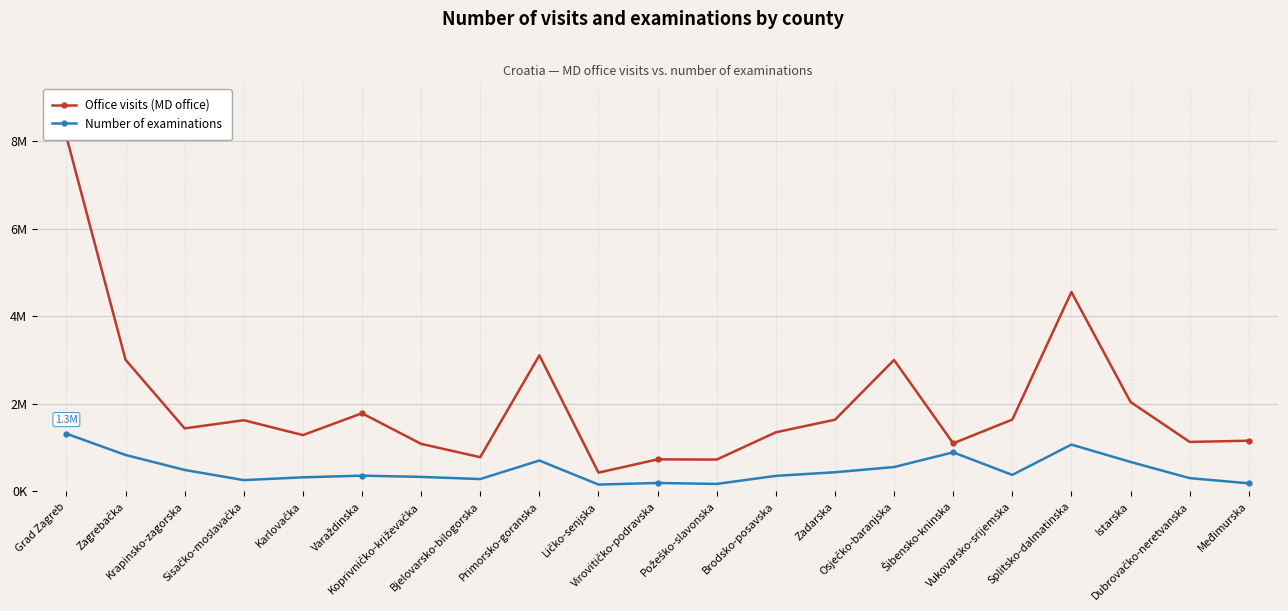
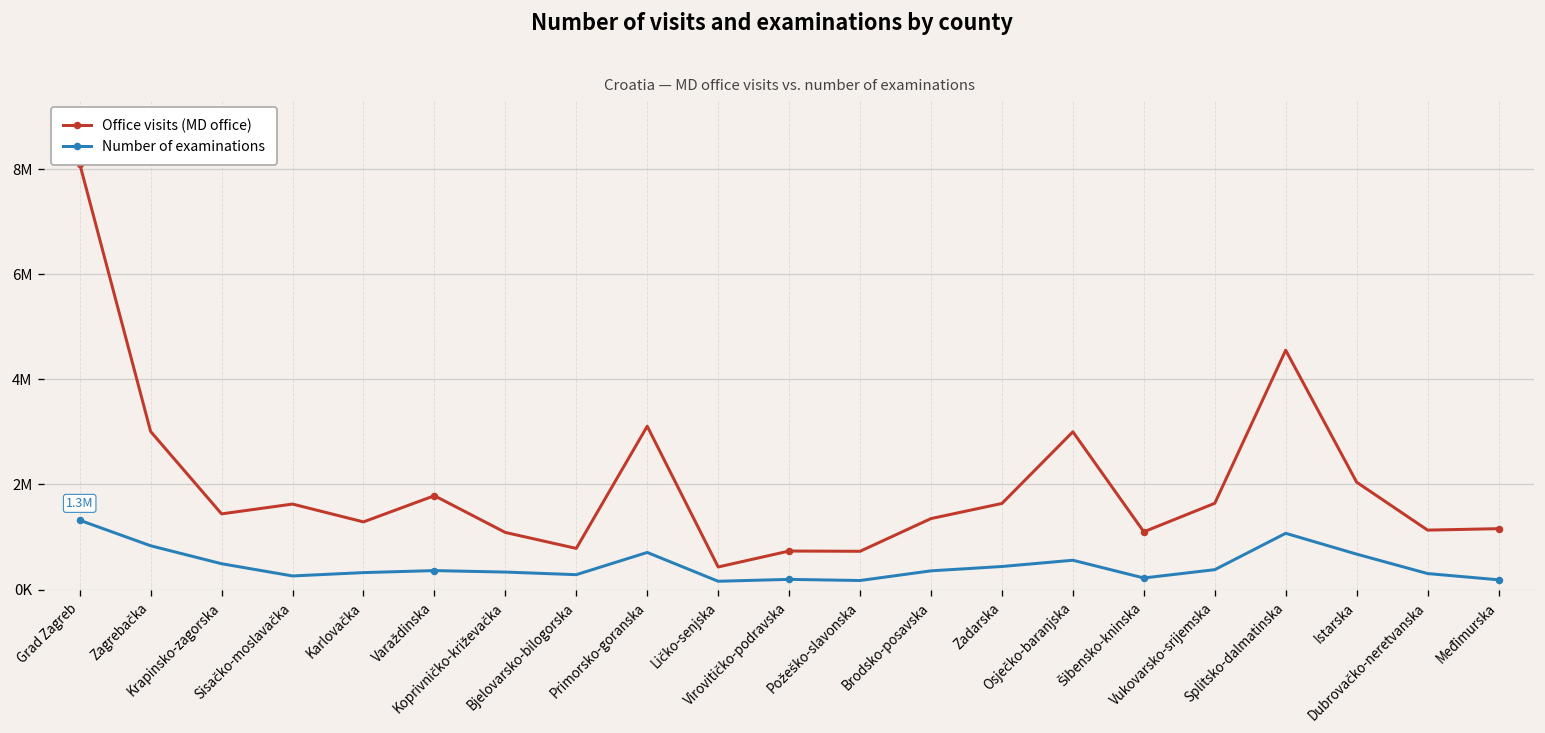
  {
    "Office visits (MD office)": {
      "Zagrebačka": 3000000,
      "Krapinsko-zagorska": 1400000,
      "Sisačko-moslavačka": 1600000,
      "Karlovačka": 1300000,
      "Varaždinska": 1800000,
      "Koprivničko-križevačka": 1100000,
      "Bjelovarsko-bilogorska": 800000,
      "Primorsko-goranska": 3100000,
      "Ličko-senjska": 400000,
      "Virovitičko-podravska": 700000,
      "Požeško-slavonska": 700000,
      "Brodsko-posavska": 1400000,
      "Zadarska": 1600000,
      "Osječko-baranjska": 3000000,
      "Šibensko-kninska": 1100000,
      "Vukovarsko-srijemska": 1600000,
      "Splitsko-dalmatinska": 4600000,
      "Istarska": 2000000,
      "Dubrovačko-neretvanska": 1100000,
      "Međimurska": 1200000
    },
    "Number of examinations": {
      "Zagrebačka": 800000,
      "Krapinsko-zagorska": 500000,
      "Sisačko-moslavačka": 300000,
      "Karlovačka": 300000,
      "Varaždinska": 400000,
      "Koprivničko-križevačka": 300000,
      "Bjelovarsko-bilogorska": 300000,
      "Primorsko-goranska": 700000,
      "Ličko-senjska": 200000,
      "Virovitičko-podravska": 200000,
      "Požeško-slavonska": 200000,
      "Brodsko-posavska": 400000,
      "Zadarska": 400000,
      "Osječko-baranjska": 600000,
-     "Šibensko-kninska": 900000,
+     "Šibensko-kninska": 200000,
      "Vukovarsko-srijemska": 400000,
      "Splitsko-dalmatinska": 1100000,
      "Istarska": 700000,
      "Dubrovačko-neretvanska": 300000,
      "Međimurska": 200000
    }
  }
